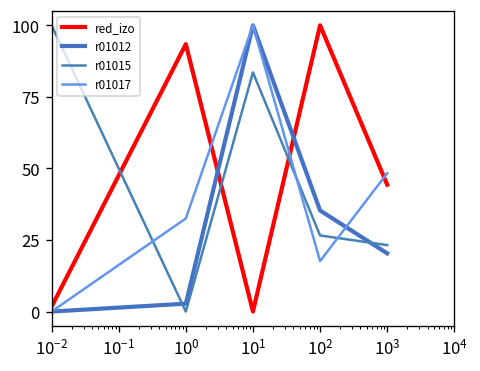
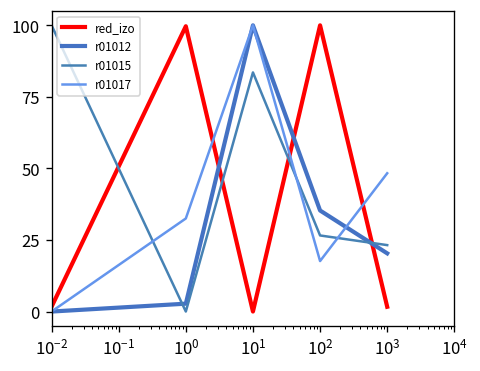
  {
    "red_izo": {
      "10^-2": 2,
-     "10^0": 93,
+     "10^0": 100,
      "10^1": 0,
      "10^2": 100,
-     "10^3": 44
+     "10^3": 2
    },
    "r01017": {
      "10^0": 33,
      "10^2": 18,
      "10^3": 48
    }
  }
